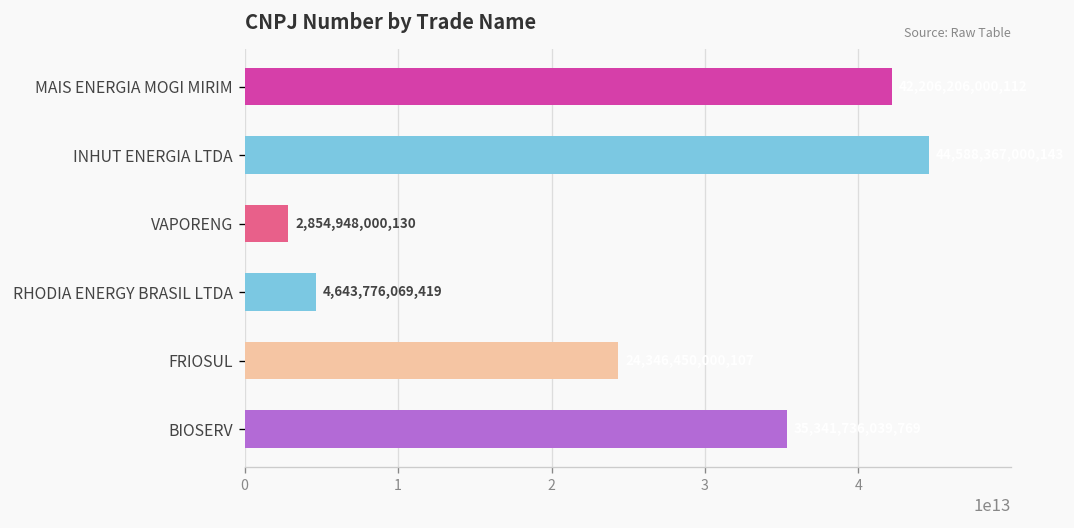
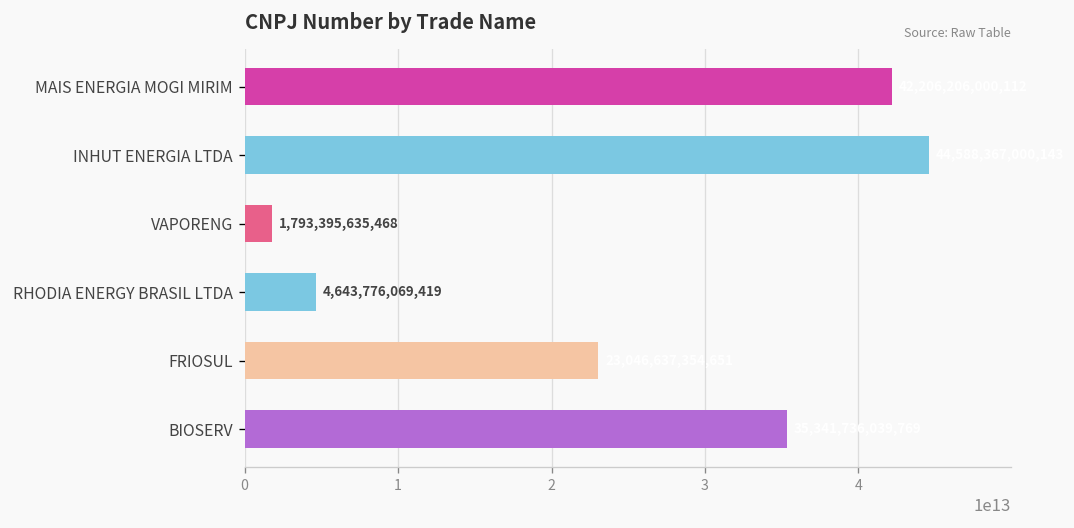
  {
-   "VAPORENG": "2,854,948,000,130",
+   "VAPORENG": "1,793,395,635,468",
    "RHODIA ENERGY BRASIL LTDA": "4,643,776,069,419",
-   "FRIOSUL": "24300000000000"
+   "FRIOSUL": "23000000000000"
  }
